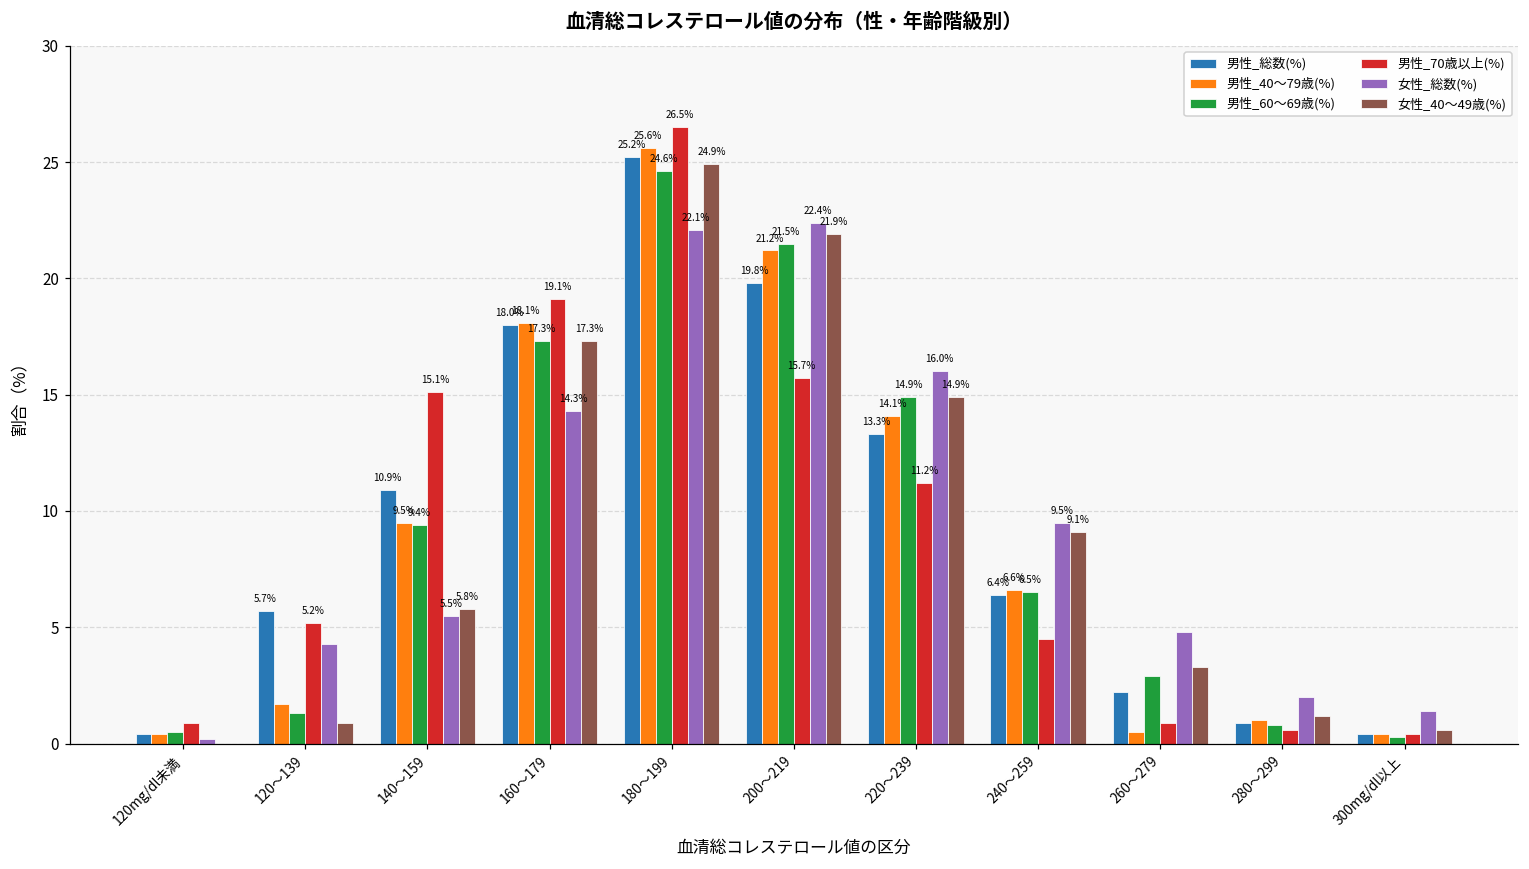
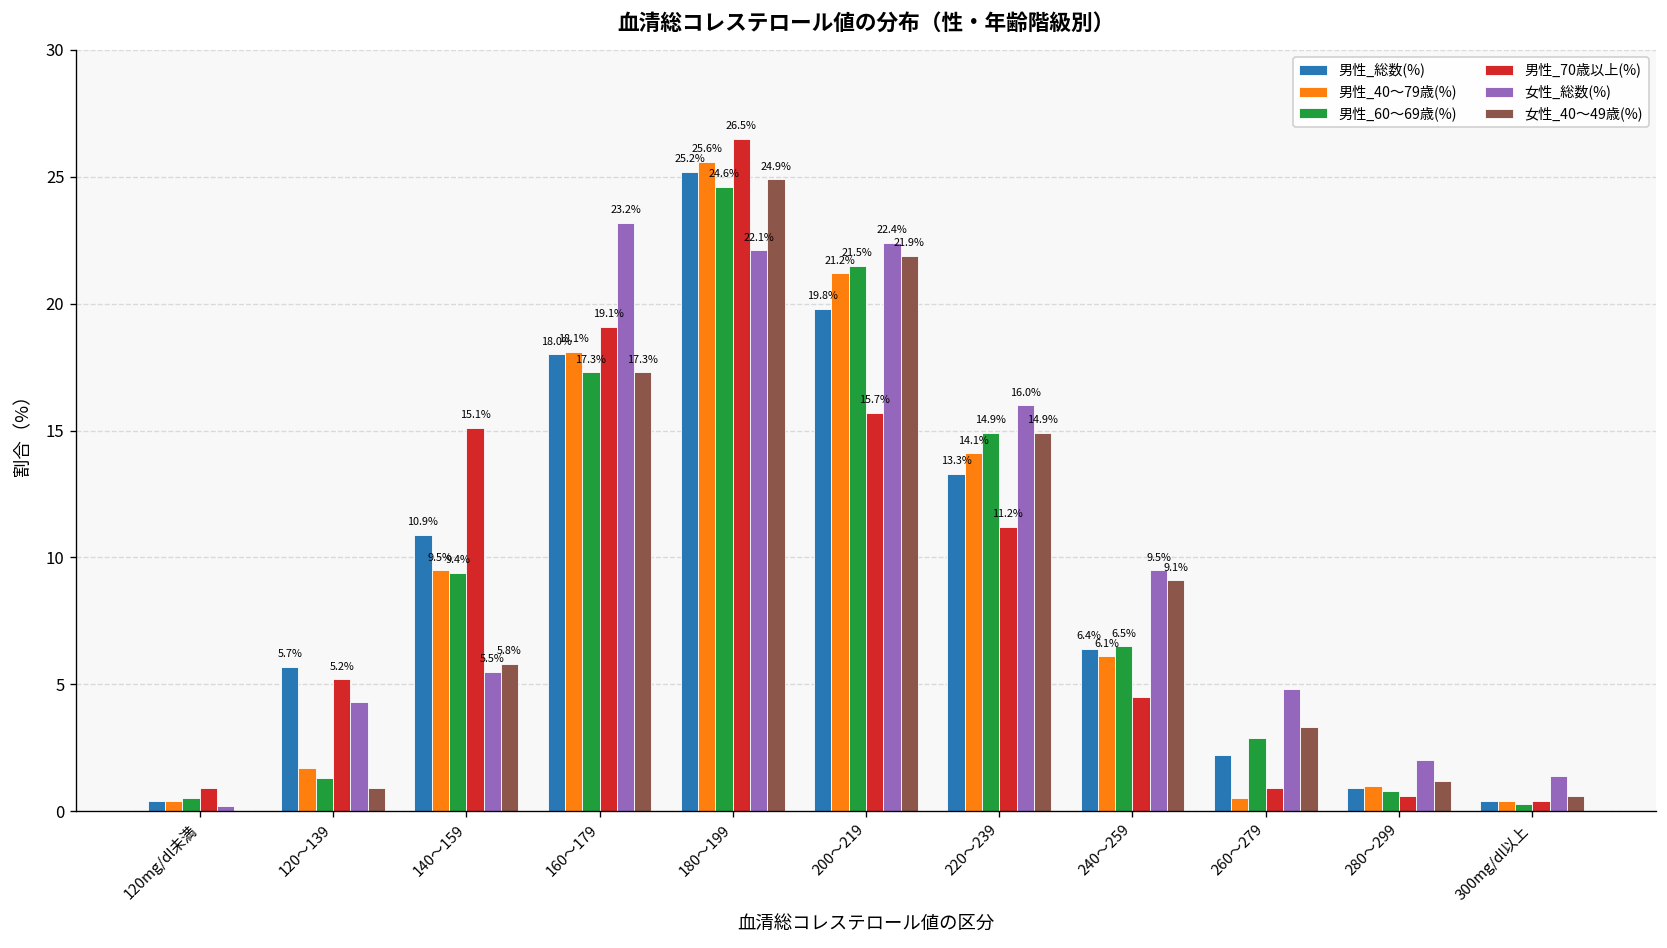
  {
    "男性_総数(%)": {
      "120～139": "5.7%",
      "140～159": "10.9%",
      "180～199": "25.2%",
      "200～219": "19.8%",
      "220～239": "13.3%",
      "240～259": "6.4%"
    },
    "男性_40～79歳(%)": {
      "180～199": "25.6%",
      "200～219": "21.2%",
      "220～239": "14.1%",
-     "240～259": "6.6%"
+     "240～259": "6.1%"
    },
    "男性_60～69歳(%)": {
      "160～179": "17.3%",
      "180～199": "24.6%",
      "200～219": "21.5%",
      "220～239": "14.9%",
      "240～259": "6.5%"
    },
    "男性_70歳以上(%)": {
      "120～139": "5.2%",
      "140～159": "15.1%",
      "160～179": "19.1%",
      "180～199": "26.5%",
      "200～219": "15.7%",
      "220～239": "11.2%"
    },
    "女性_総数(%)": {
      "140～159": "5.5%",
-     "160～179": "14.3%",
+     "160～179": "23.2%",
      "180～199": "22.1%",
      "200～219": "22.4%",
      "220～239": "16.0%",
      "240～259": "9.5%"
    },
    "女性_40～49歳(%)": {
      "140～159": "5.8%",
      "160～179": "17.3%",
      "180～199": "24.9%",
      "200～219": "21.9%",
      "220～239": "14.9%",
      "240～259": "9.1%"
    }
  }
